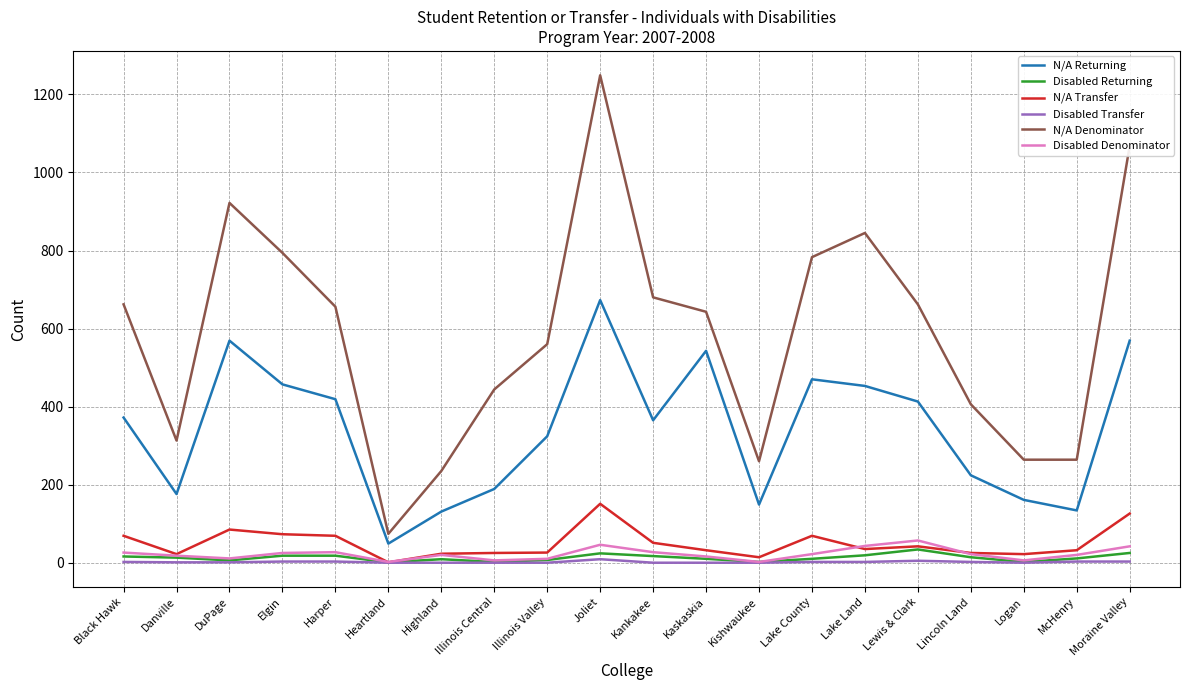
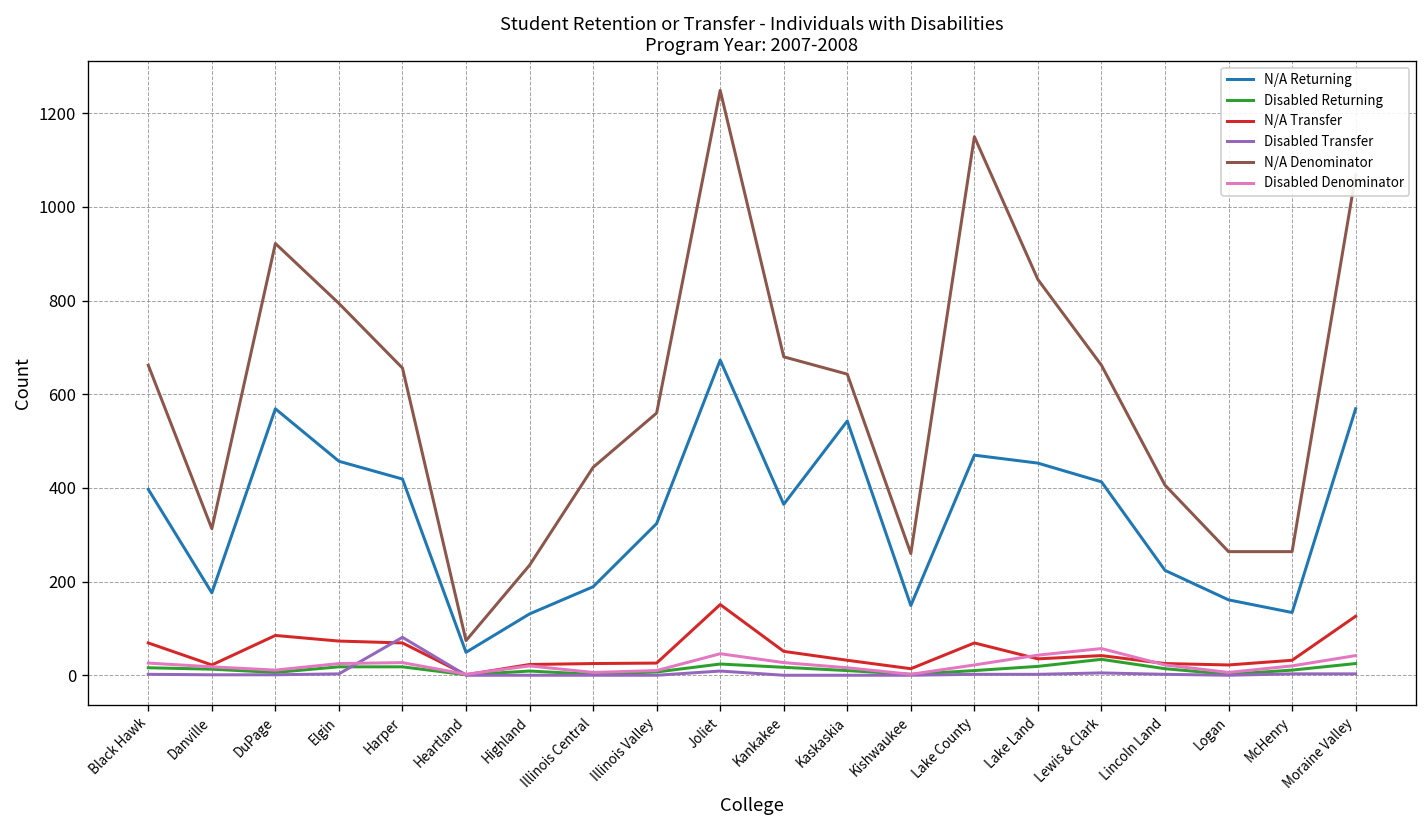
  {
    "N/A Returning": {
-     "Black Hawk": 370,
+     "Black Hawk": 400,
      "Danville": 180,
      "DuPage": 570,
      "Elgin": 460,
      "Harper": 420,
      "Heartland": 50,
      "Highland": 130,
      "Illinois Central": 190,
      "Illinois Valley": 320,
      "Joliet": 670,
      "Kankakee": 370,
      "Kaskaskia": 540,
      "Kishwaukee": 150,
      "Lake County": 470,
      "Lake Land": 450,
      "Lewis & Clark": 410,
      "Lincoln Land": 220,
      "Logan": 160,
      "McHenry": 130,
      "Moraine Valley": 570
    },
    "Disabled Returning": {
      "Black Hawk": 20,
      "Elgin": 20,
      "Harper": 20,
      "Highland": 10,
      "Joliet": 20,
      "Kankakee": 20,
      "Lake County": 10,
      "Lake Land": 20,
      "Lewis & Clark": 30,
      "Lincoln Land": 10,
      "McHenry": 10,
      "Moraine Valley": 30
    },
    "N/A Transfer": {
      "Black Hawk": 70,
      "DuPage": 90,
      "Elgin": 70,
      "Harper": 70,
      "Illinois Central": 30,
      "Illinois Valley": 30,
      "Joliet": 150,
      "Kankakee": 50,
      "Kaskaskia": 30,
      "Kishwaukee": 10,
      "Lake County": 70,
      "Lake Land": 40,
      "Lewis & Clark": 40,
      "Logan": 20,
      "McHenry": 30,
      "Moraine Valley": 130
    },
    "Disabled Transfer": {
      "Black Hawk": 0,
      "Danville": 0,
      "Elgin": 0,
-     "Harper": 0,
+     "Harper": 80,
      "Highland": 0,
      "Illinois Valley": 0,
      "Joliet": 10,
      "Kankakee": 0,
      "Kaskaskia": 0,
      "Lake County": 0,
      "Lake Land": 0,
      "Lewis & Clark": 10,
      "Lincoln Land": 0,
      "McHenry": 0,
      "Moraine Valley": 0
    },
    "N/A Denominator": {
      "Black Hawk": 660,
      "Danville": 310,
      "DuPage": 920,
      "Elgin": 790,
      "Harper": 660,
      "Heartland": 70,
      "Highland": 240,
      "Illinois Central": 440,
      "Illinois Valley": 560,
      "Joliet": 1250,
      "Kankakee": 680,
      "Kaskaskia": 640,
      "Kishwaukee": 260,
-     "Lake County": 780,
+     "Lake County": 1150,
      "Lake Land": 850,
      "Lewis & Clark": 660,
      "Lincoln Land": 410,
      "Logan": 260,
      "McHenry": 260
    },
    "Disabled Denominator": {
      "Black Hawk": 30,
      "Elgin": 30,
      "Harper": 30,
      "Joliet": 50,
      "Kankakee": 30,
      "Lake County": 20,
      "Lake Land": 40,
      "Lewis & Clark": 60,
      "McHenry": 20,
      "Moraine Valley": 40
    }
  }
